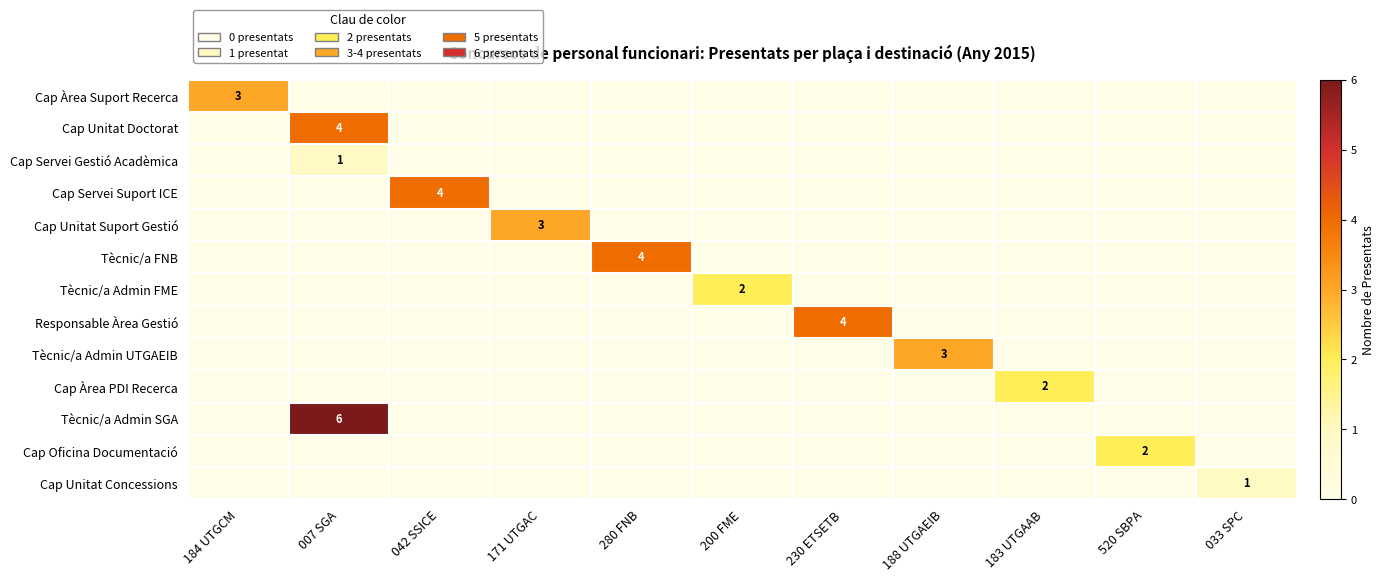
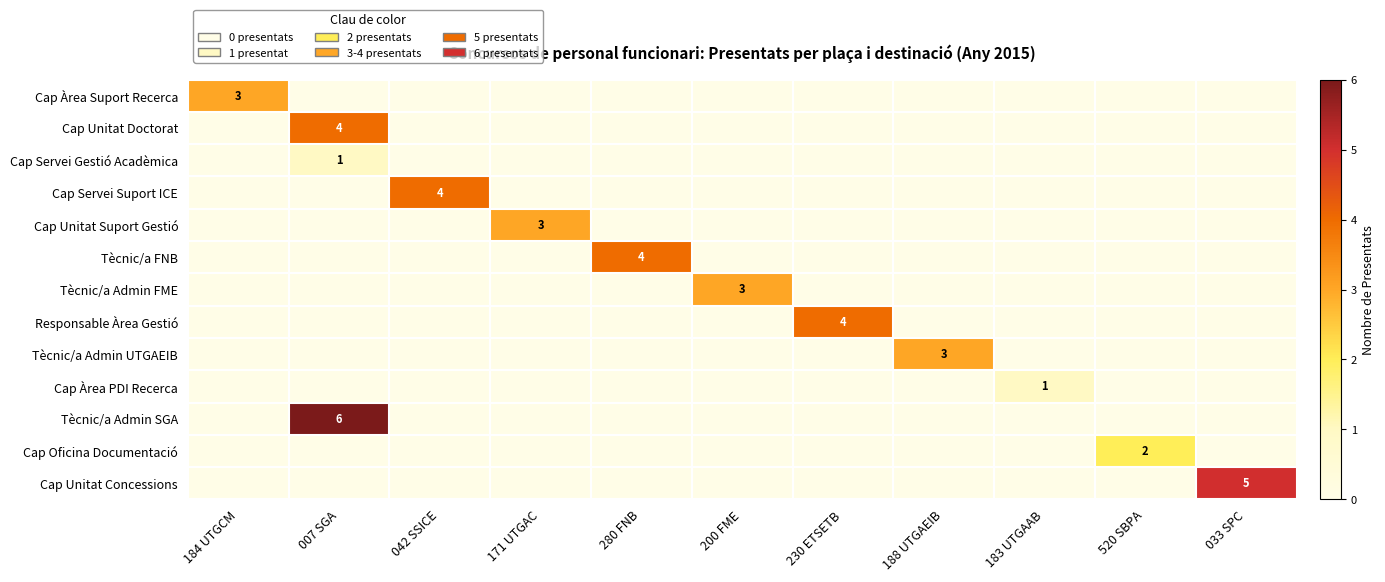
  {
    "Cap Àrea Suport Recerca": {
      "184 UTGCM": 3
    },
    "Cap Unitat Doctorat": {
      "007 SGA": 4
    },
    "Cap Servei Gestió Acadèmica": {
      "007 SGA": 1
    },
    "Cap Servei Suport ICE": {
      "042 SSICE": 4
    },
    "Cap Unitat Suport Gestió": {
      "171 UTGAC": 3
    },
    "Tècnic/a FNB": {
      "280 FNB": 4
    },
    "Tècnic/a Admin FME": {
-     "200 FME": 2
+     "200 FME": 3
    },
    "Responsable Àrea Gestió": {
      "230 ETSETB": 4
    },
    "Tècnic/a Admin UTGAEIB": {
      "188 UTGAEIB": 3
    },
    "Cap Àrea PDI Recerca": {
-     "183 UTGAAB": 2
+     "183 UTGAAB": 1
    },
    "Tècnic/a Admin SGA": {
      "007 SGA": 6
    },
    "Cap Oficina Documentació": {
      "520 SBPA": 2
    },
    "Cap Unitat Concessions": {
-     "033 SPC": 1
+     "033 SPC": 5
    }
  }
